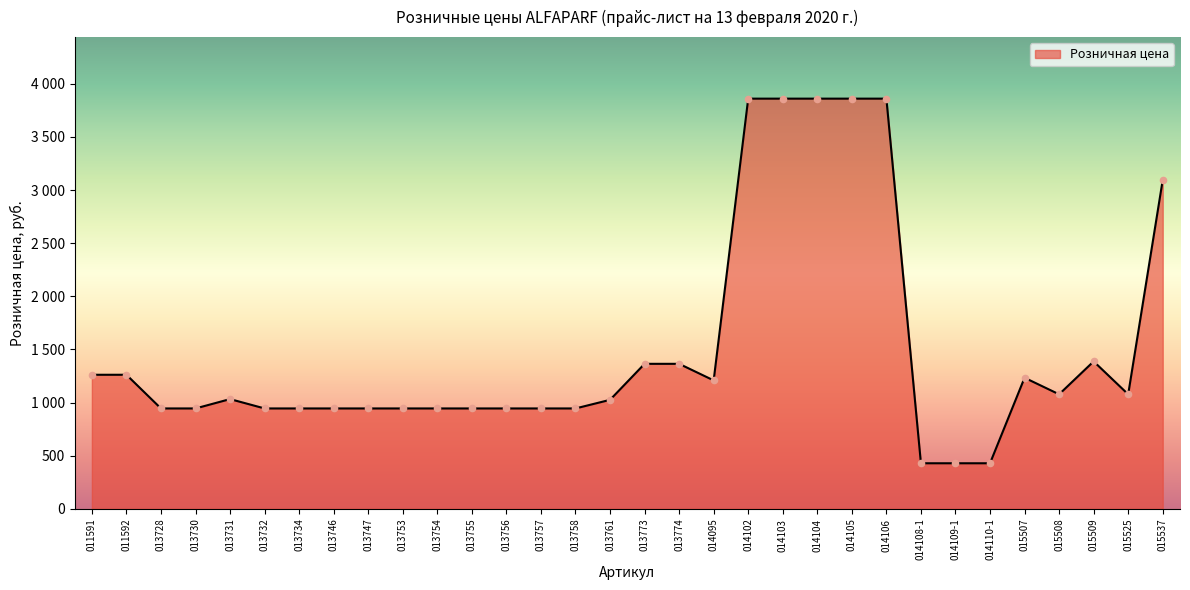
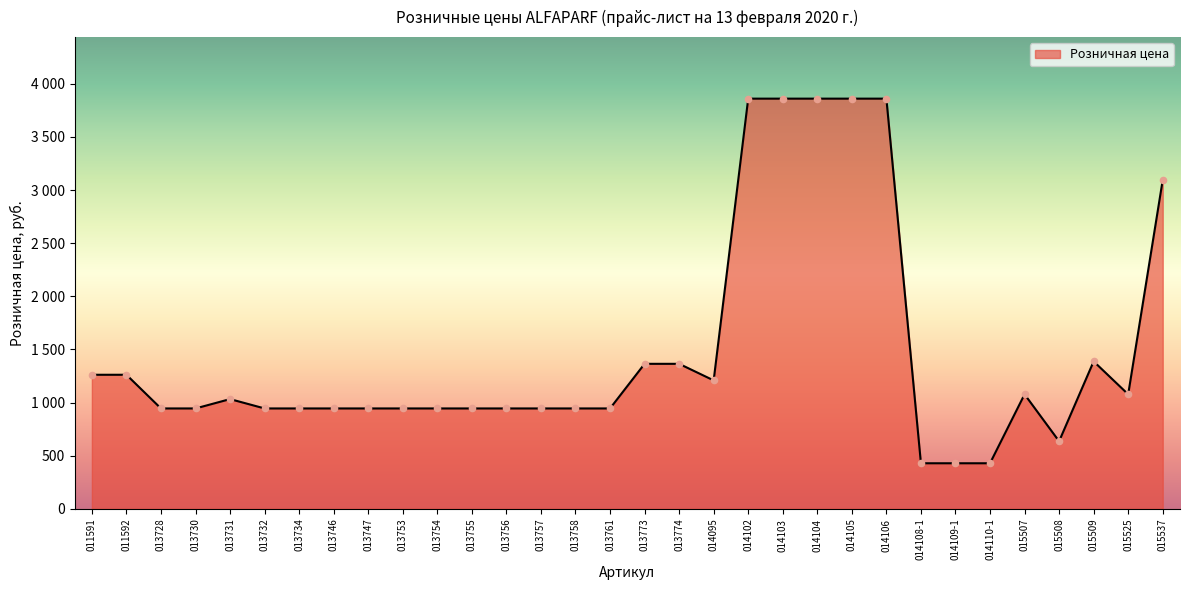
  {
    "011591": 1260,
    "011592": 1260,
    "013728": 950,
    "013730": 950,
    "013731": 1030,
    "013732": 950,
    "013734": 950,
    "013746": 950,
    "013747": 950,
    "013753": 950,
    "013754": 950,
    "013755": 950,
    "013756": 950,
    "013757": 950,
    "013758": 950,
-   "013761": 1030,
+   "013761": 950,
    "013773": 1370,
    "013774": 1370,
    "014095": 1210,
    "014102": 3860,
    "014103": 3860,
    "014104": 3860,
    "014105": 3860,
    "014106": 3860,
    "014108-1": 430,
    "014109-1": 430,
    "014110-1": 430,
-   "015507": 1230,
-   "015508": 1080,
+   "015507": 1080,
+   "015508": 640,
    "015509": 1390,
    "015525": 1080,
    "015537": 3100
  }
